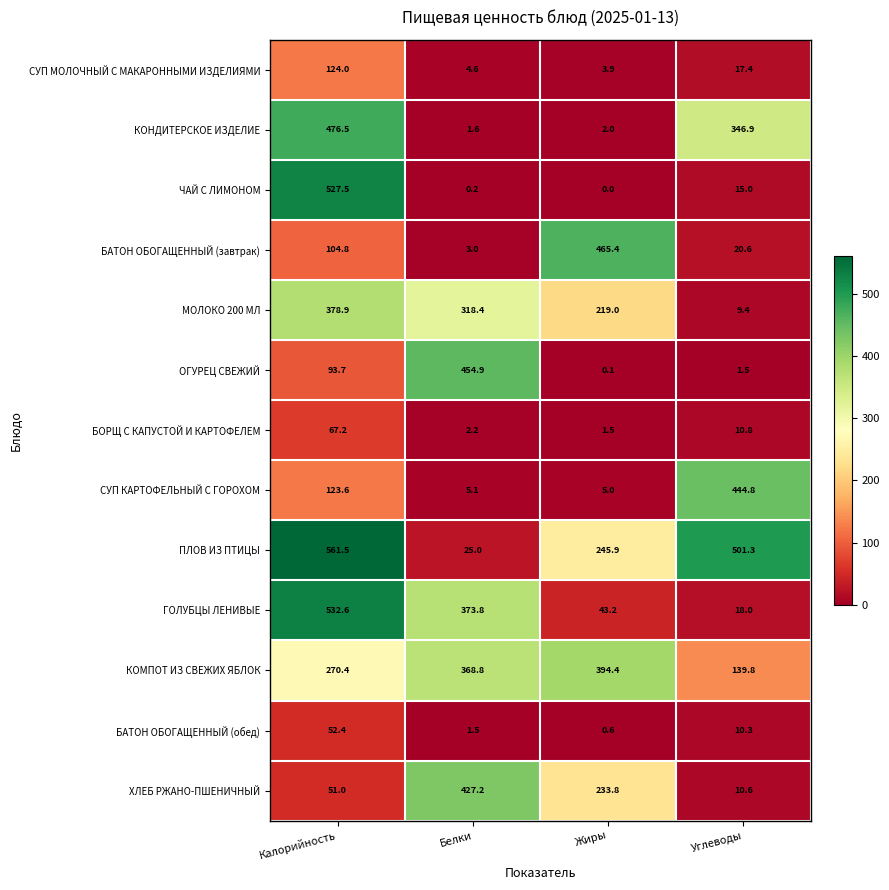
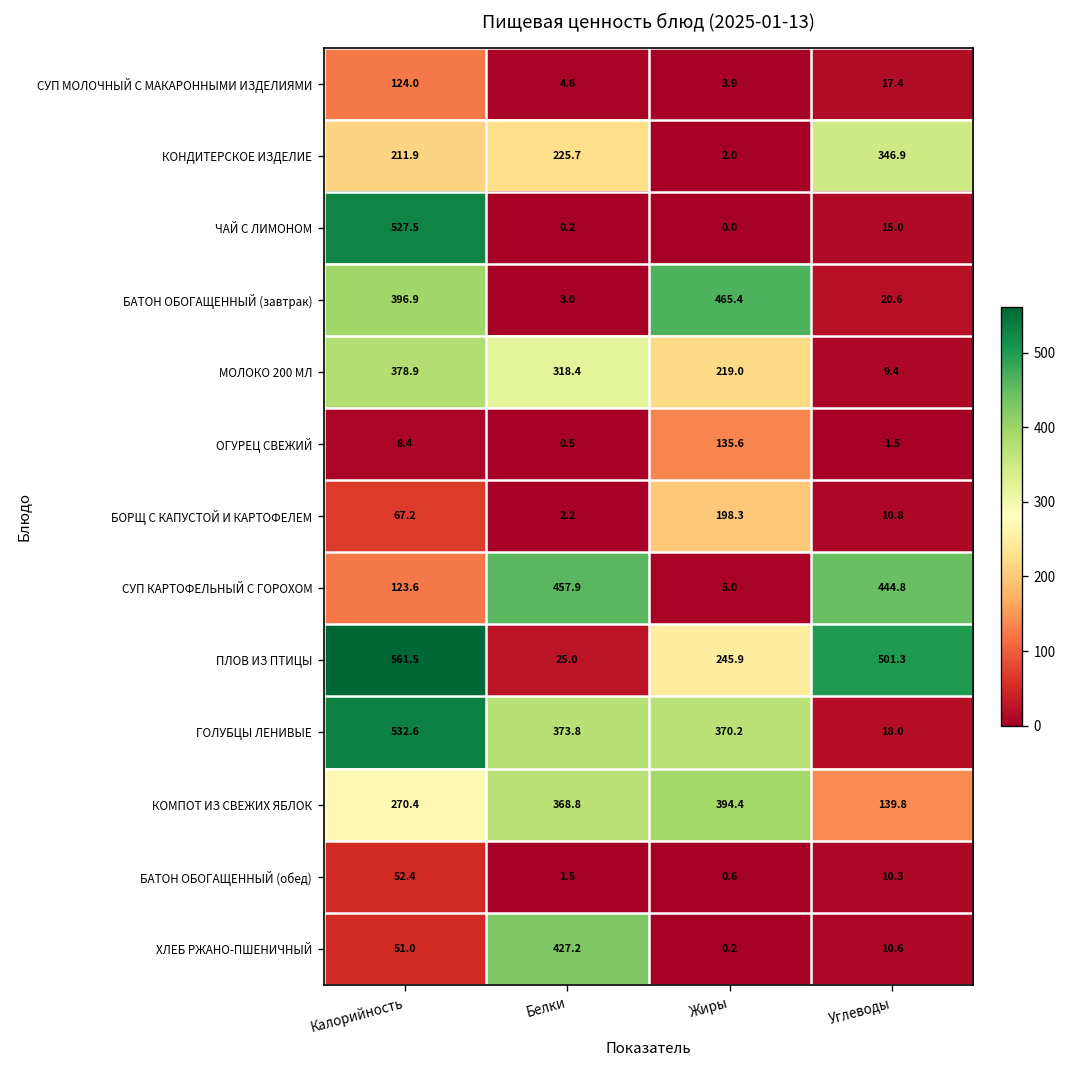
  {
    "СУП МОЛОЧНЫЙ С МАКАРОННЫМИ ИЗДЕЛИЯМИ": {
      "Калорийность": 124.0,
      "Белки": 4.6,
      "Жиры": 3.9,
      "Углеводы": 17.4
    },
    "КОНДИТЕРСКОЕ ИЗДЕЛИЕ": {
-     "Калорийность": 476.5,
-     "Белки": 1.6,
+     "Калорийность": 211.9,
+     "Белки": 225.7,
      "Жиры": 2.0,
      "Углеводы": 346.9
    },
    "ЧАЙ С ЛИМОНОМ": {
      "Калорийность": 527.5,
      "Белки": 0.2,
      "Жиры": 0.0,
      "Углеводы": 15.0
    },
    "БАТОН ОБОГАЩЕННЫЙ (завтрак)": {
-     "Калорийность": 104.8,
+     "Калорийность": 396.9,
      "Белки": 3.0,
      "Жиры": 465.4,
      "Углеводы": 20.6
    },
    "МОЛОКО 200 МЛ": {
      "Калорийность": 378.9,
      "Белки": 318.4,
      "Жиры": 219.0,
      "Углеводы": 9.4
    },
    "ОГУРЕЦ СВЕЖИЙ": {
-     "Калорийность": 93.7,
-     "Белки": 454.9,
-     "Жиры": 0.1,
+     "Калорийность": 8.4,
+     "Белки": 0.5,
+     "Жиры": 135.6,
      "Углеводы": 1.5
    },
    "БОРЩ С КАПУСТОЙ И КАРТОФЕЛЕМ": {
      "Калорийность": 67.2,
      "Белки": 2.2,
-     "Жиры": 1.5,
+     "Жиры": 198.3,
      "Углеводы": 10.8
    },
    "СУП КАРТОФЕЛЬНЫЙ С ГОРОХОМ": {
      "Калорийность": 123.6,
-     "Белки": 5.1,
+     "Белки": 457.9,
      "Жиры": 5.0,
      "Углеводы": 444.8
    },
    "ПЛОВ ИЗ ПТИЦЫ": {
      "Калорийность": 561.5,
      "Белки": 25.0,
      "Жиры": 245.9,
      "Углеводы": 501.3
    },
    "ГОЛУБЦЫ ЛЕНИВЫЕ": {
      "Калорийность": 532.6,
      "Белки": 373.8,
-     "Жиры": 43.2,
+     "Жиры": 370.2,
      "Углеводы": 18.0
    },
    "КОМПОТ ИЗ СВЕЖИХ ЯБЛОК": {
      "Калорийность": 270.4,
      "Белки": 368.8,
      "Жиры": 394.4,
      "Углеводы": 139.8
    },
    "БАТОН ОБОГАЩЕННЫЙ (обед)": {
      "Калорийность": 52.4,
      "Белки": 1.5,
      "Жиры": 0.6,
      "Углеводы": 10.3
    },
    "ХЛЕБ РЖАНО-ПШЕНИЧНЫЙ": {
      "Калорийность": 51.0,
      "Белки": 427.2,
-     "Жиры": 233.8,
+     "Жиры": 0.2,
      "Углеводы": 10.6
    }
  }
